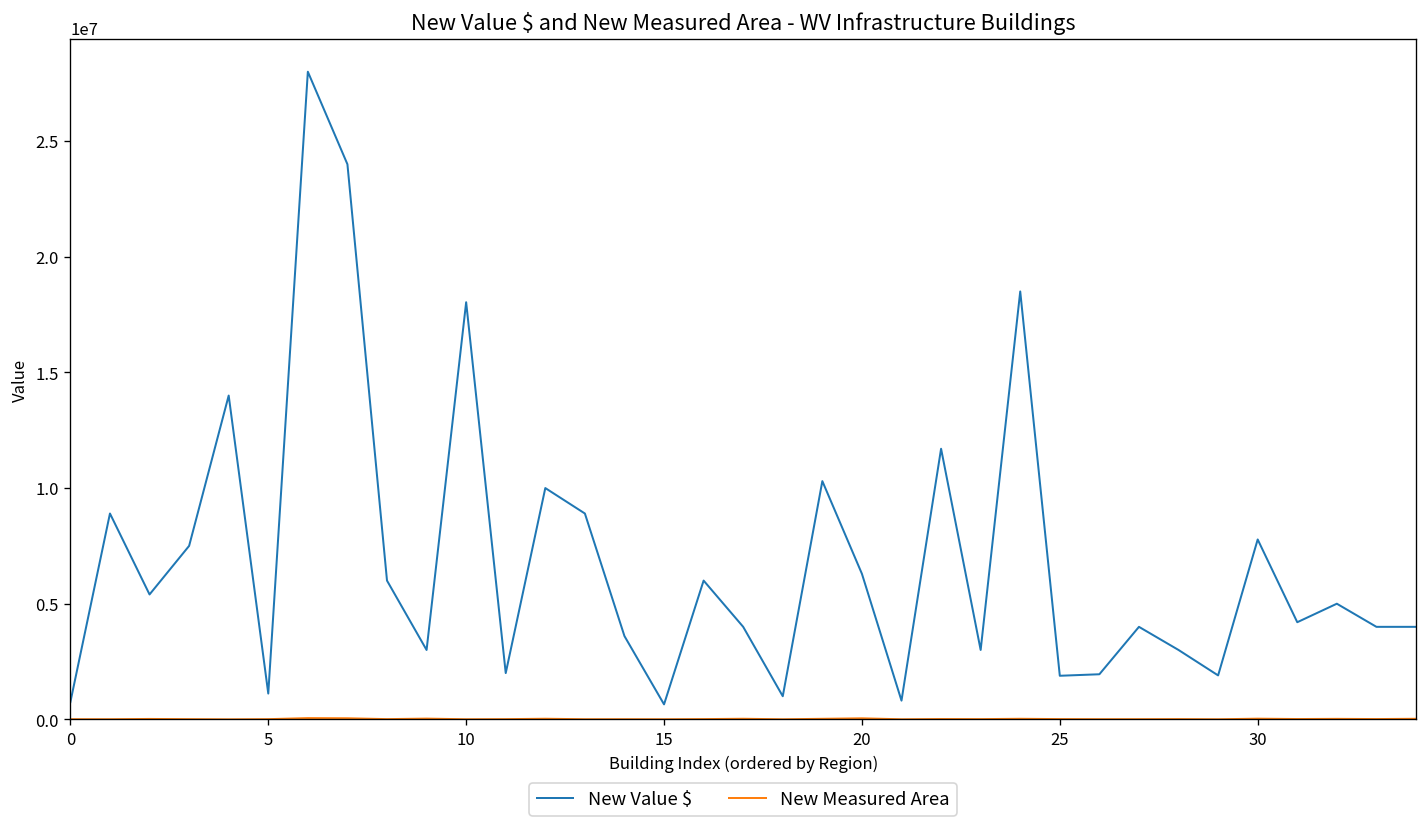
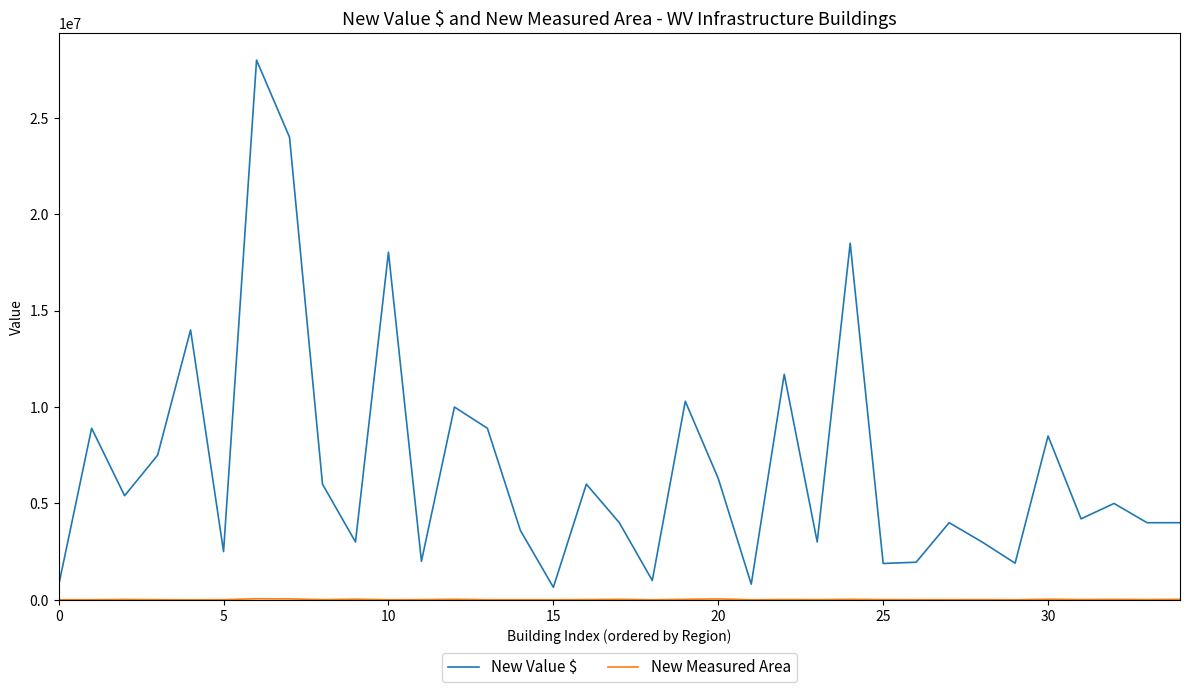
  {
    "New Value $": {
      "0": 800000,
-     "5": 1100000,
+     "5": 2500000,
      "10": 18000000,
      "15": 600000,
      "20": 6300000,
      "25": 1900000,
-     "30": 7800000
+     "30": 8500000
    },
    "New Measured Area": {
      "0": 0,
      "5": 0,
      "10": 0,
      "15": 0,
      "20": 0,
      "25": 0,
      "30": 0
    }
  }
